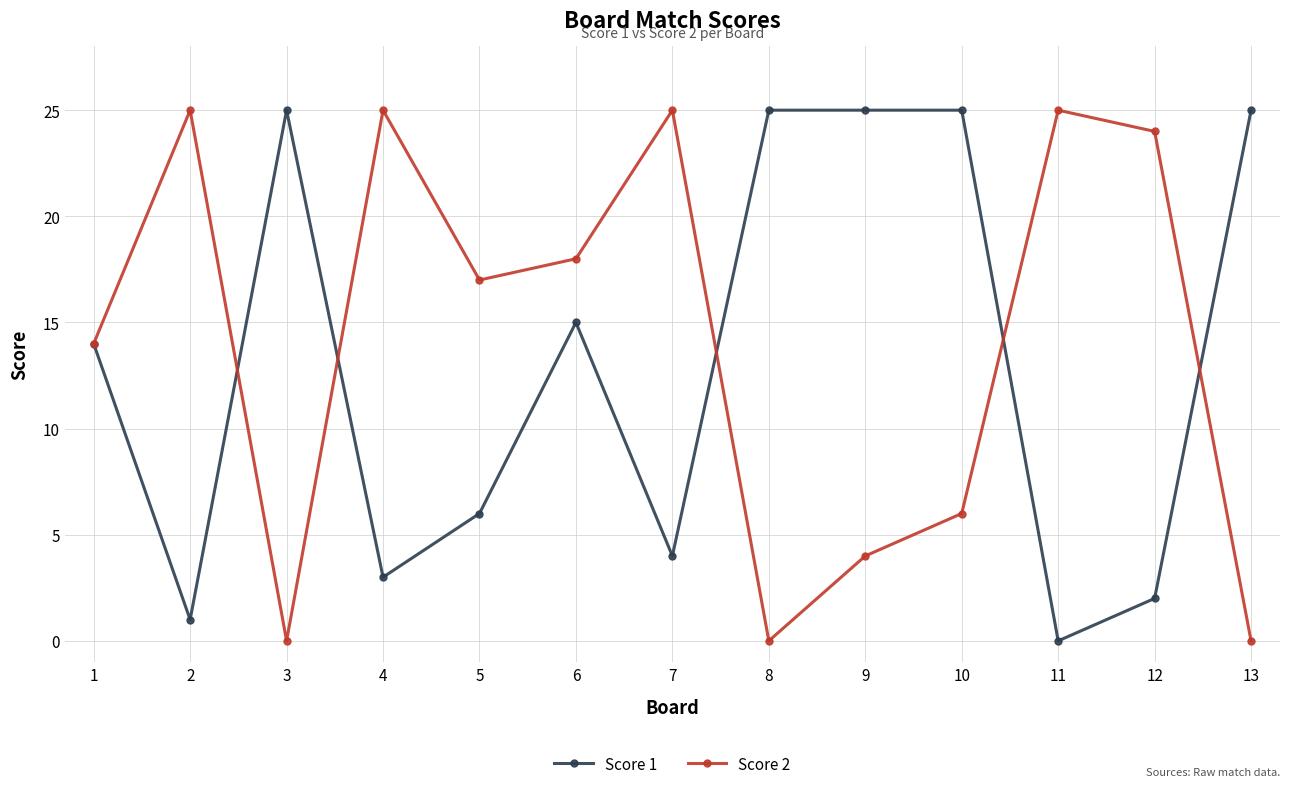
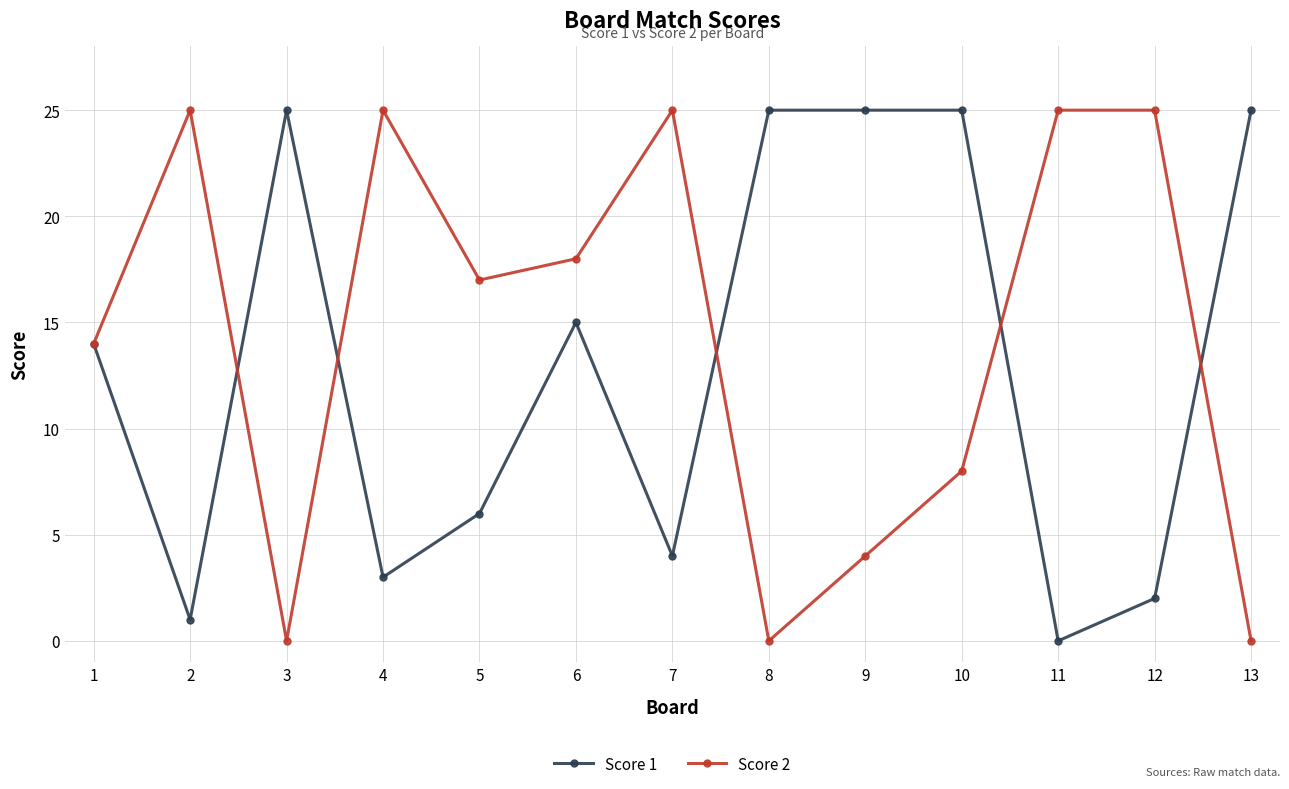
  {
    "Score 1": {
      "2": 1,
      "3": 25,
      "4": 3,
      "5": 6,
      "6": 15,
      "7": 4,
      "8": 25,
      "9": 25,
      "10": 25,
      "11": 0,
      "12": 2,
      "13": 25
    },
    "Score 2": {
      "2": 25,
      "3": 0,
      "4": 25,
      "5": 17,
      "6": 18,
      "7": 25,
      "8": 0,
      "9": 4,
-     "10": 6,
+     "10": 8,
      "11": 25,
-     "12": 24,
+     "12": 25,
      "13": 0
    }
  }
